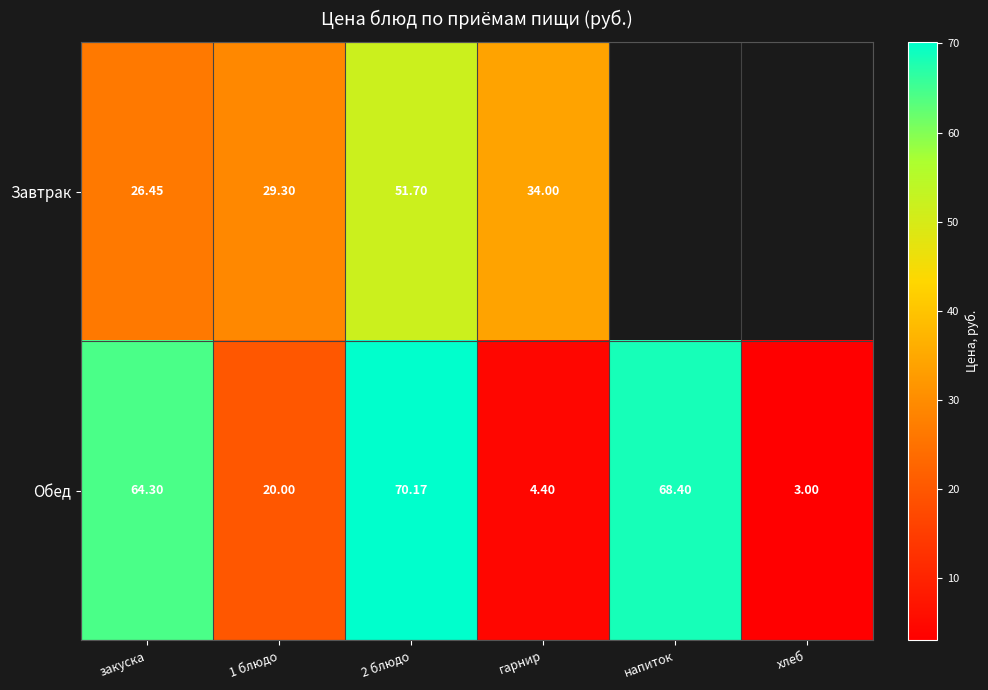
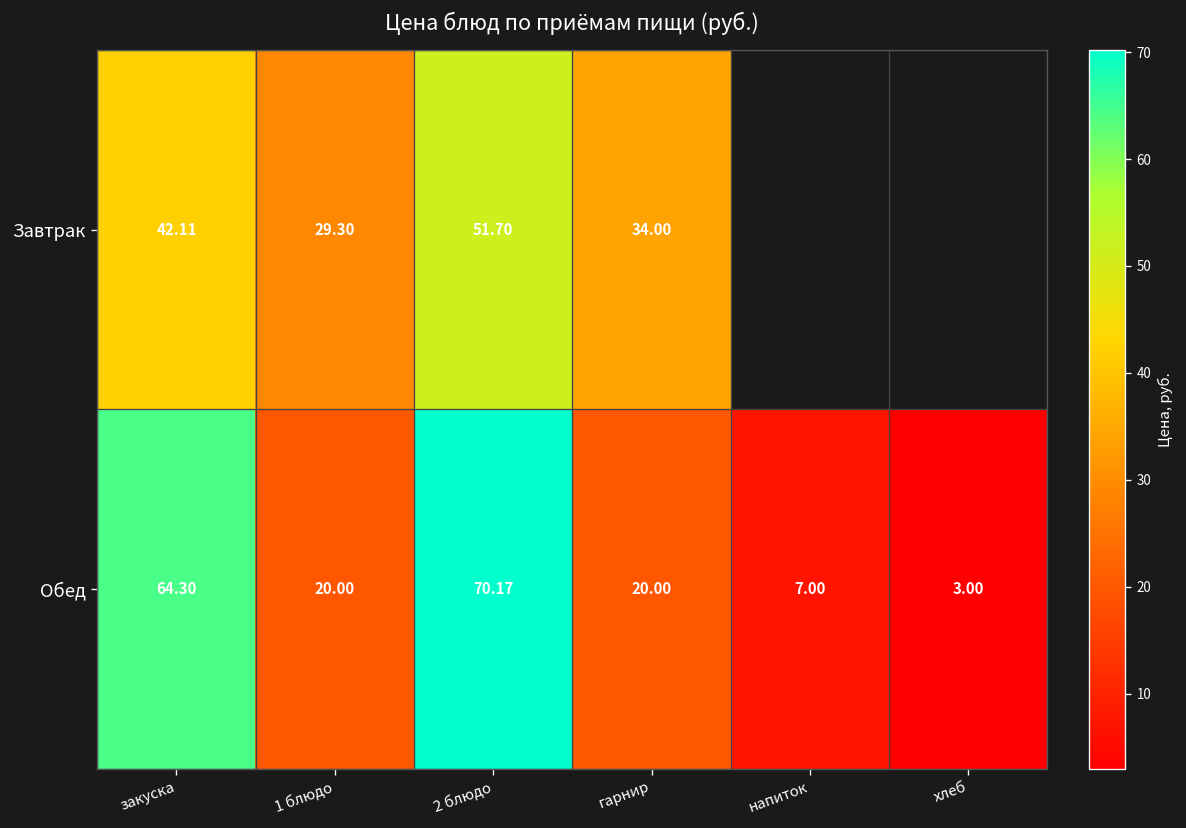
  {
    "Завтрак": {
-     "закуска": 26.45,
+     "закуска": 42.11,
      "1 блюдо": 29.30,
      "2 блюдо": 51.70,
      "гарнир": 34.00
    },
    "Обед": {
      "закуска": 64.30,
      "1 блюдо": 20.00,
      "2 блюдо": 70.17,
-     "гарнир": 4.40,
-     "напиток": 68.40,
+     "гарнир": 20.00,
+     "напиток": 7.00,
      "хлеб": 3.00
    }
  }
